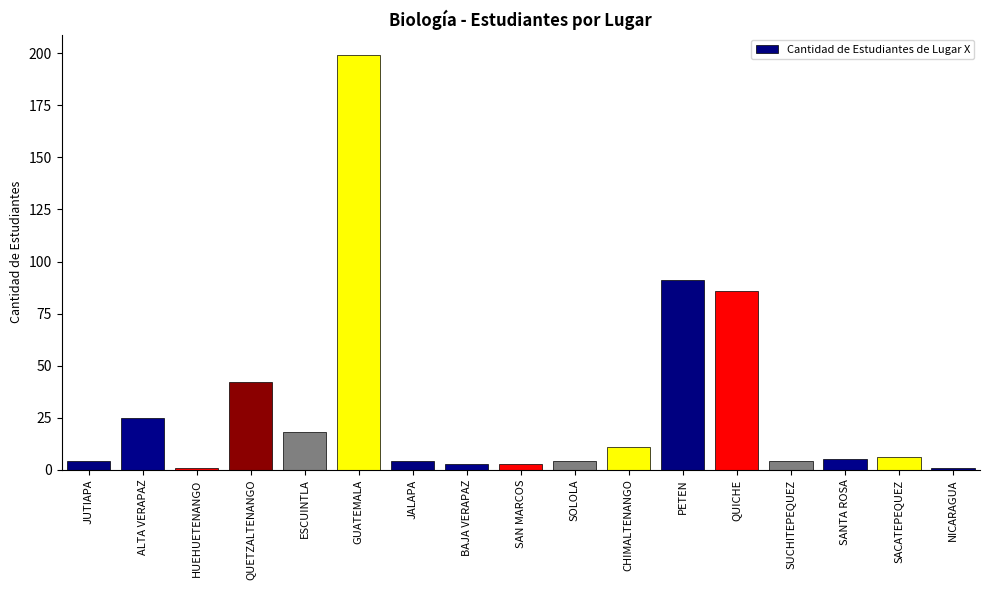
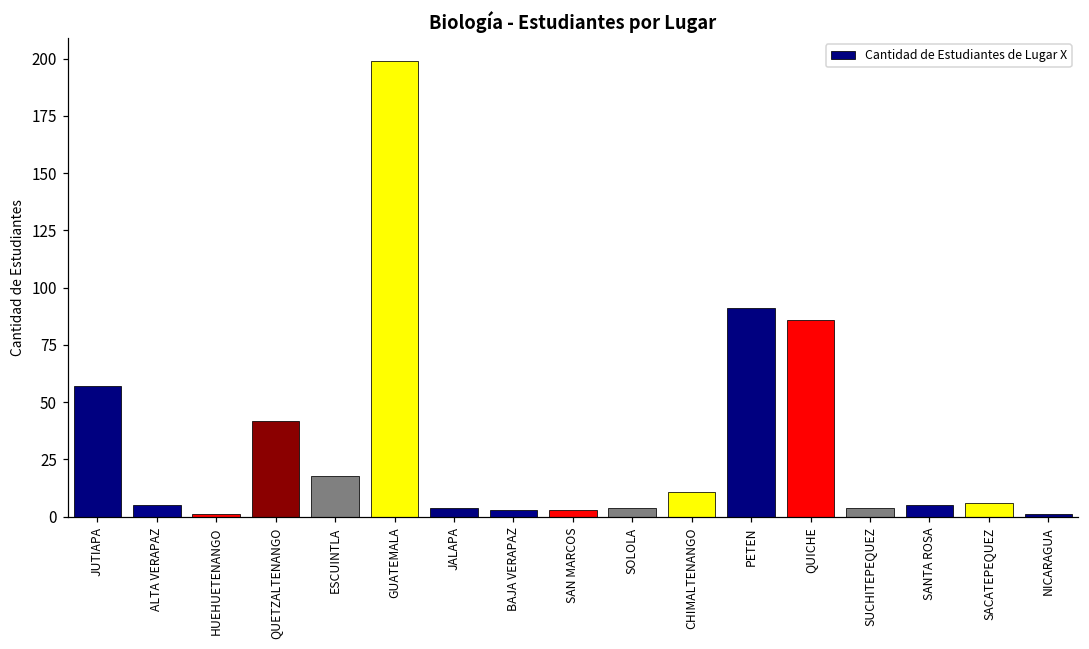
  {
-   "JUTIAPA": 4,
-   "ALTA VERAPAZ": 25,
+   "JUTIAPA": 57,
+   "ALTA VERAPAZ": 5,
    "QUETZALTENANGO": 42,
    "ESCUINTLA": 18,
    "GUATEMALA": 199,
    "JALAPA": 4,
    "BAJA VERAPAZ": 3,
    "SAN MARCOS": 3,
    "SOLOLA": 4,
    "CHIMALTENANGO": 11,
    "PETEN": 91,
    "QUICHE": 86,
    "SUCHITEPEQUEZ": 4,
    "SANTA ROSA": 5,
    "SACATEPEQUEZ": 6
  }
